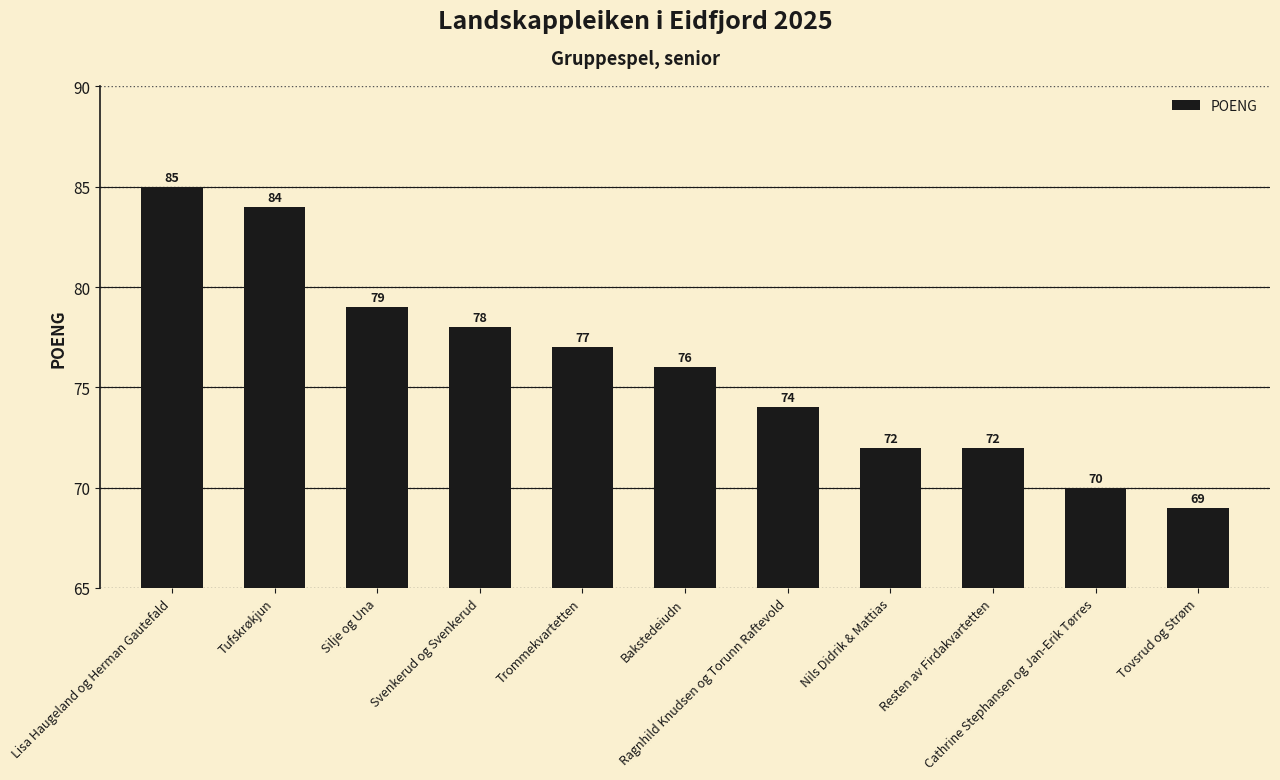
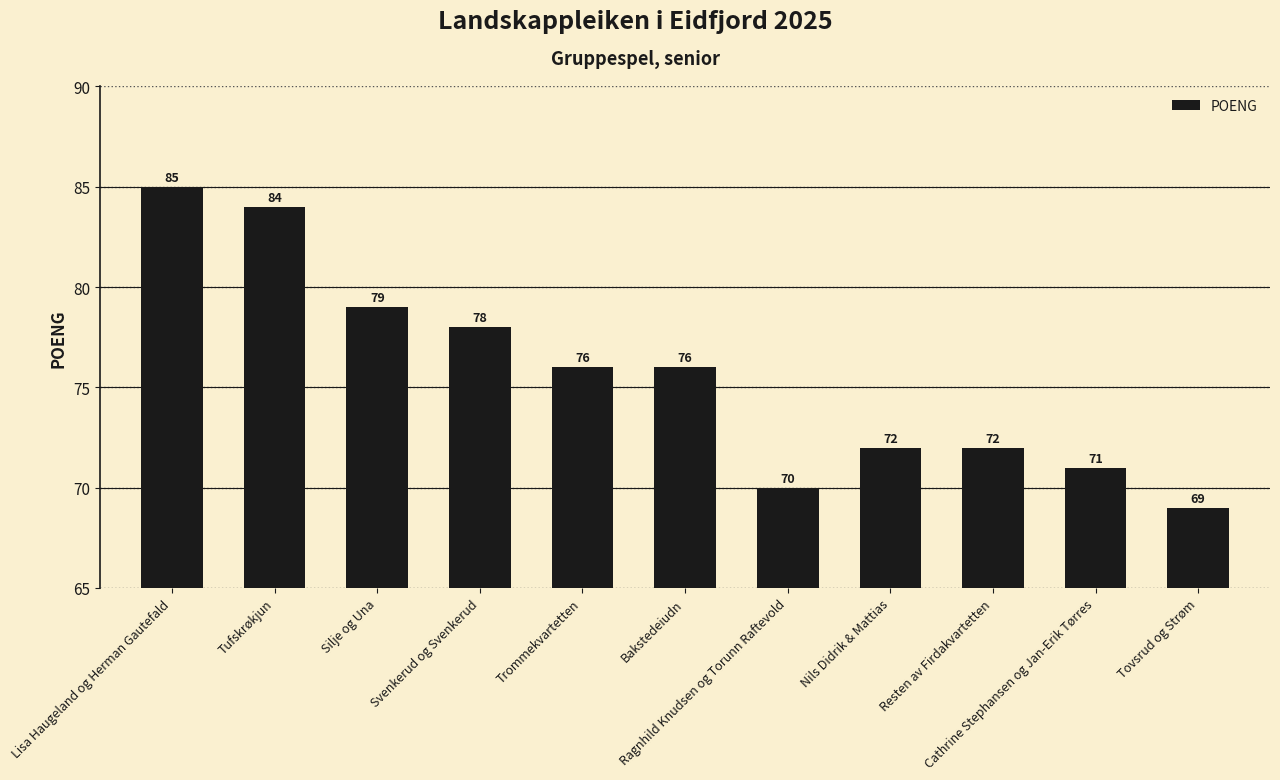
  {
    "Lisa Haugeland og Herman Gautefald": 85,
    "Tufskrøkjun": 84,
    "Silje og Una": 79,
    "Svenkerud og Svenkerud": 78,
-   "Trommekvartetten": 77,
+   "Trommekvartetten": 76,
    "Bakstedeiudn": 76,
-   "Ragnhild Knudsen og Torunn Raftevold": 74,
+   "Ragnhild Knudsen og Torunn Raftevold": 70,
    "Nils Didrik & Mattias": 72,
    "Resten av Firdakvartetten": 72,
-   "Cathrine Stephansen og Jan-Erik Tørres": 70,
+   "Cathrine Stephansen og Jan-Erik Tørres": 71,
    "Tovsrud og Strøm": 69
  }
